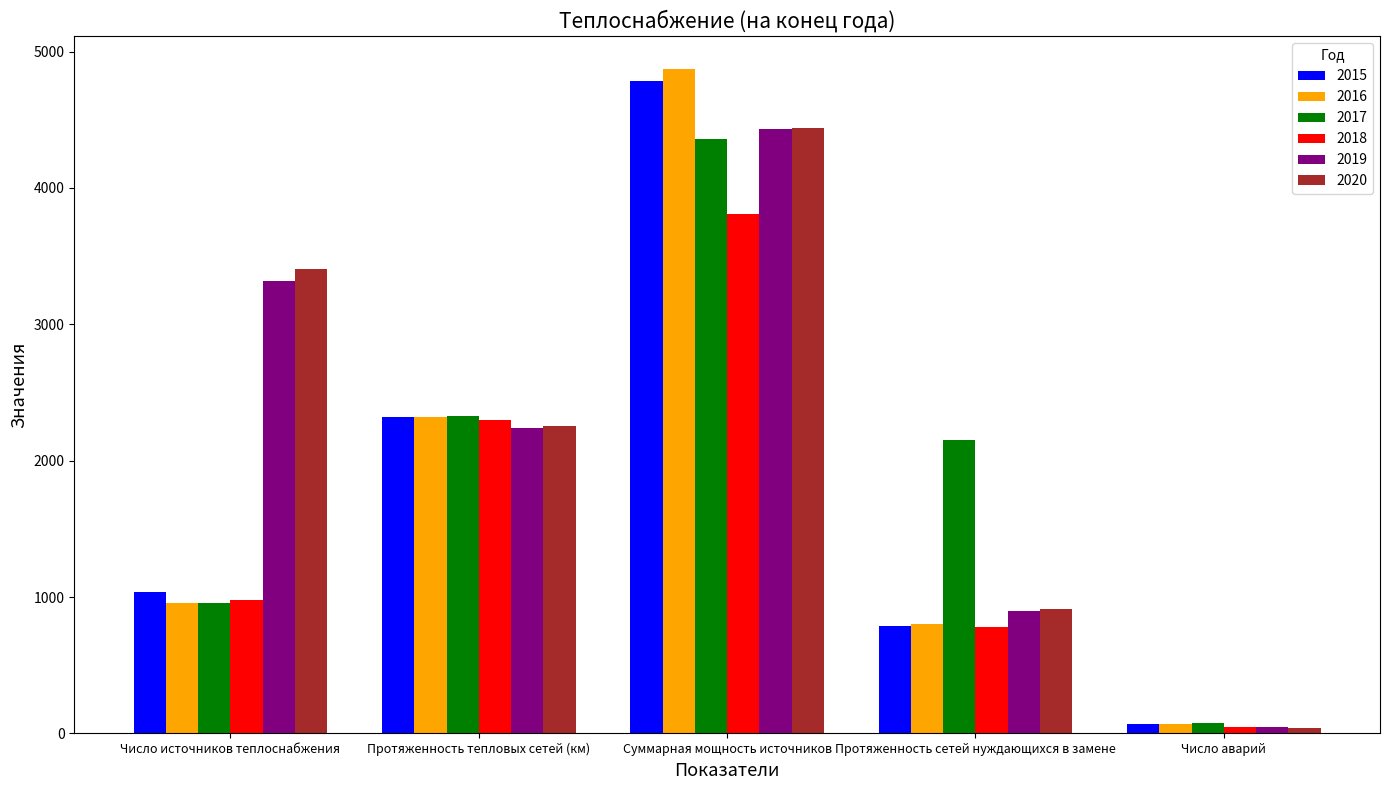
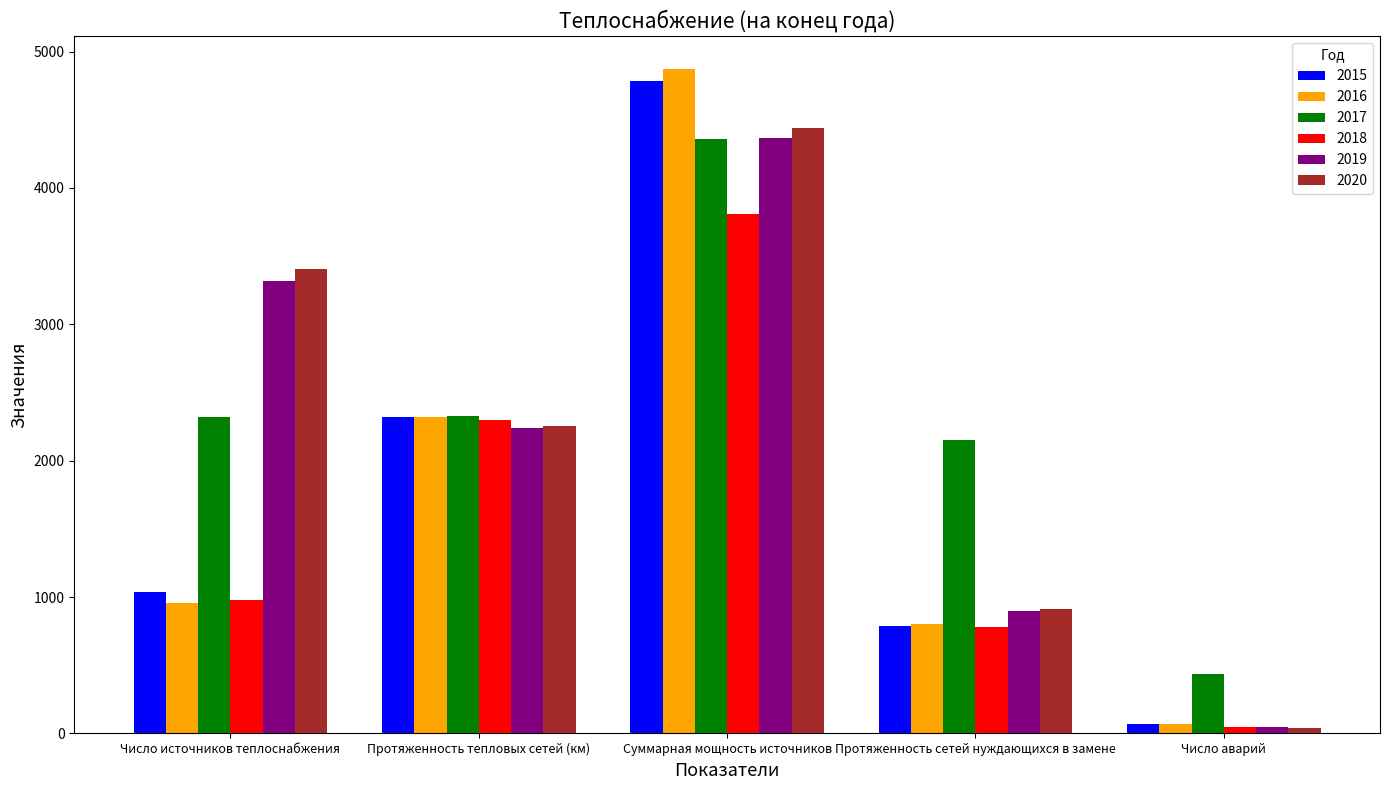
  {
    "2015": {
      "Число источников теплоснабжения": 1040,
      "Протяженность тепловых сетей (км)": 2320,
      "Суммарная мощность источников": 4790,
      "Протяженность сетей нуждающихся в замене": 790,
      "Число аварий": 70
    },
    "2016": {
      "Число источников теплоснабжения": 960,
      "Протяженность тепловых сетей (км)": 2320,
      "Суммарная мощность источников": 4870,
      "Протяженность сетей нуждающихся в замене": 800,
      "Число аварий": 70
    },
    "2017": {
-     "Число источников теплоснабжения": 960,
+     "Число источников теплоснабжения": 2320,
      "Протяженность тепловых сетей (км)": 2330,
      "Суммарная мощность источников": 4360,
      "Протяженность сетей нуждающихся в замене": 2150,
-     "Число аварий": 80
+     "Число аварий": 430
    },
    "2018": {
      "Число источников теплоснабжения": 980,
      "Протяженность тепловых сетей (км)": 2300,
      "Суммарная мощность источников": 3810,
      "Протяженность сетей нуждающихся в замене": 780,
      "Число аварий": 50
    },
    "2019": {
      "Число источников теплоснабжения": 3320,
      "Протяженность тепловых сетей (км)": 2240,
-     "Суммарная мощность источников": 4430,
+     "Суммарная мощность источников": 4370,
      "Протяженность сетей нуждающихся в замене": 900,
      "Число аварий": 40
    },
    "2020": {
      "Число источников теплоснабжения": 3410,
      "Протяженность тепловых сетей (км)": 2250,
      "Суммарная мощность источников": 4440,
      "Протяженность сетей нуждающихся в замене": 920,
      "Число аварий": 40
    }
  }
